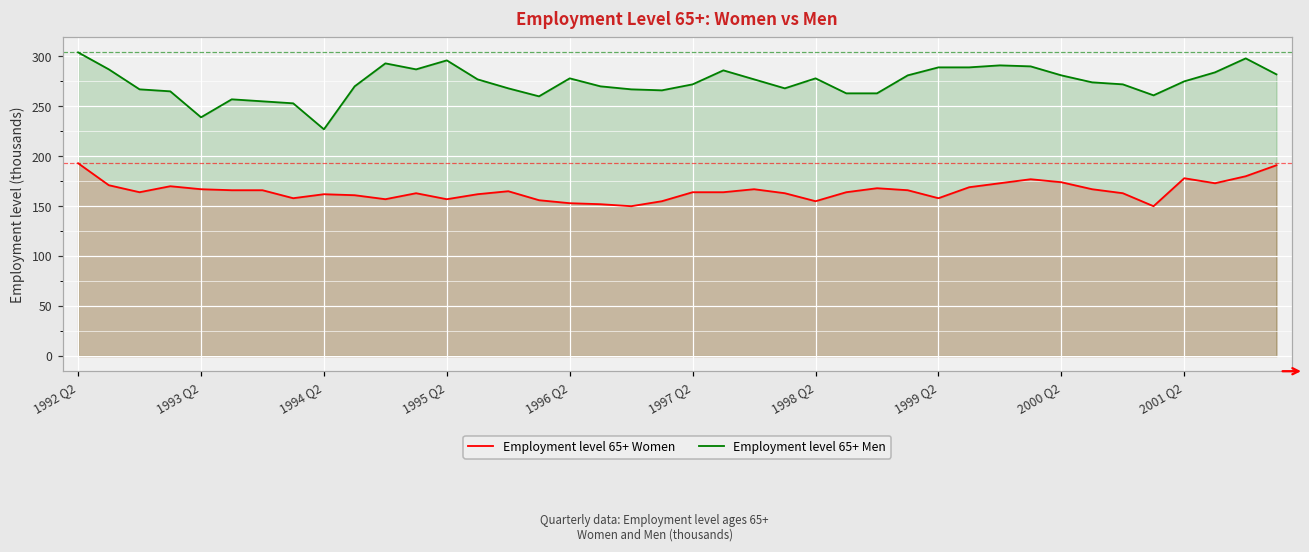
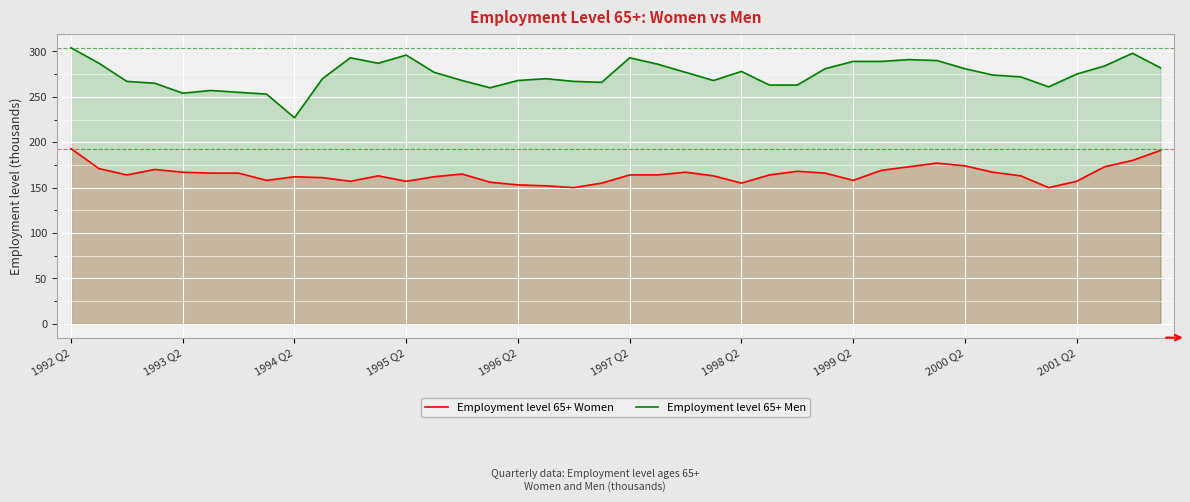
  {
    "Employment level 65+ Women": {
      "1992 Q2": 190,
      "1993 Q2": 170,
      "1994 Q2": 160,
      "1995 Q2": 160,
      "1996 Q2": 150,
      "1997 Q2": 160,
      "1998 Q2": 160,
      "1999 Q2": 160,
      "2000 Q2": 170,
-     "2001 Q2": 180
+     "2001 Q2": 160
    },
    "Employment level 65+ Men": {
      "1992 Q2": 300,
-     "1993 Q2": 240,
+     "1993 Q2": 250,
      "1994 Q2": 230,
      "1995 Q2": 300,
-     "1996 Q2": 280,
-     "1997 Q2": 270,
+     "1996 Q2": 270,
+     "1997 Q2": 290,
      "1998 Q2": 280,
      "1999 Q2": 290,
      "2000 Q2": 280,
      "2001 Q2": 280
    }
  }
